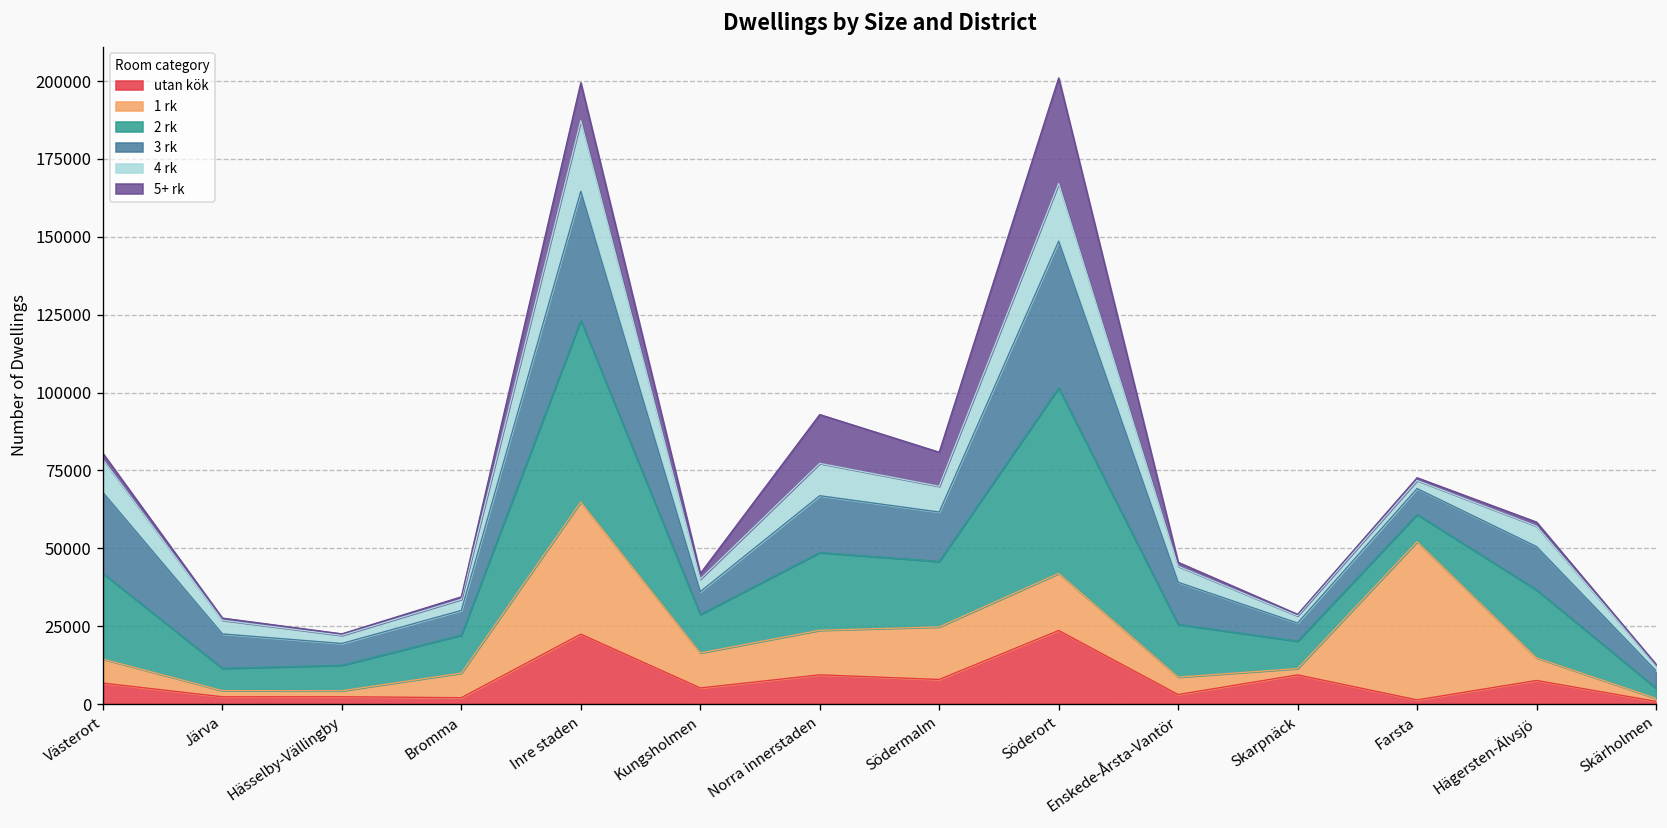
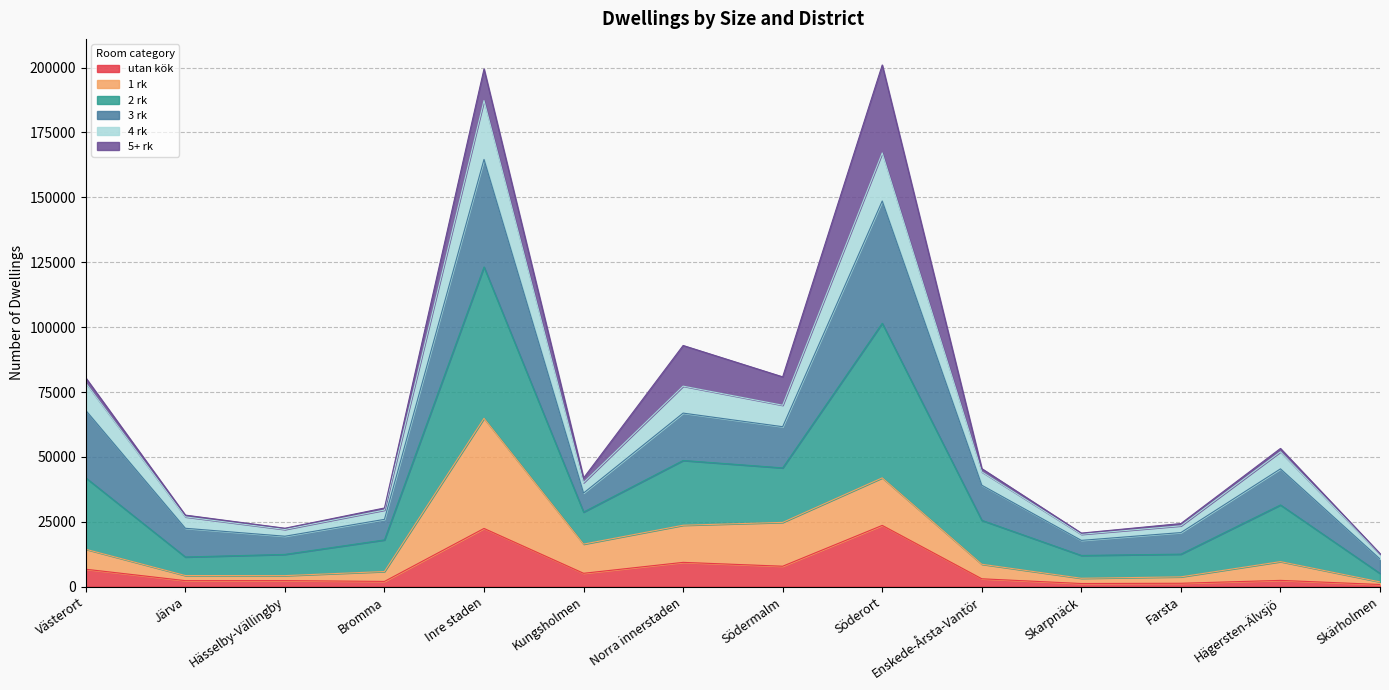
  {
    "utan kök": {
      "Västerort": 7000,
      "Järva": 2000,
      "Hässelby-Vällingby": 2000,
      "Bromma": 2000,
      "Inre staden": 22000,
      "Kungsholmen": 5000,
      "Norra innerstaden": 9000,
      "Södermalm": 8000,
      "Söderort": 24000,
      "Enskede-Årsta-Vantör": 3000,
-     "Skarpnäck": 9000,
+     "Skarpnäck": 1000,
      "Farsta": 1000,
-     "Hägersten-Älvsjö": 8000,
+     "Hägersten-Älvsjö": 2000,
      "Skärholmen": 1000
    },
    "1 rk": {
      "Västerort": 8000,
      "Järva": 2000,
      "Hässelby-Vällingby": 2000,
-     "Bromma": 8000,
+     "Bromma": 4000,
      "Inre staden": 42000,
      "Kungsholmen": 11000,
      "Norra innerstaden": 14000,
      "Södermalm": 17000,
      "Söderort": 18000,
      "Enskede-Årsta-Vantör": 6000,
      "Skarpnäck": 2000,
-     "Farsta": 51000,
+     "Farsta": 2000,
      "Hägersten-Älvsjö": 7000,
      "Skärholmen": 1000
    },
    "4 rk": {
      "Västerort": 11000,
      "Inre staden": 23000,
      "Kungsholmen": 4000,
      "Norra innerstaden": 10000,
      "Södermalm": 8000,
      "Söderort": 18000,
      "Enskede-Årsta-Vantör": 5000,
      "Hägersten-Älvsjö": 7000
    },
    "5+ rk": {
      "Västerort": 2000,
      "Inre staden": 12000,
      "Kungsholmen": 2000,
      "Norra innerstaden": 16000,
      "Södermalm": 11000,
      "Söderort": 34000,
      "Enskede-Årsta-Vantör": 1000,
      "Hägersten-Älvsjö": 1000
    }
  }
